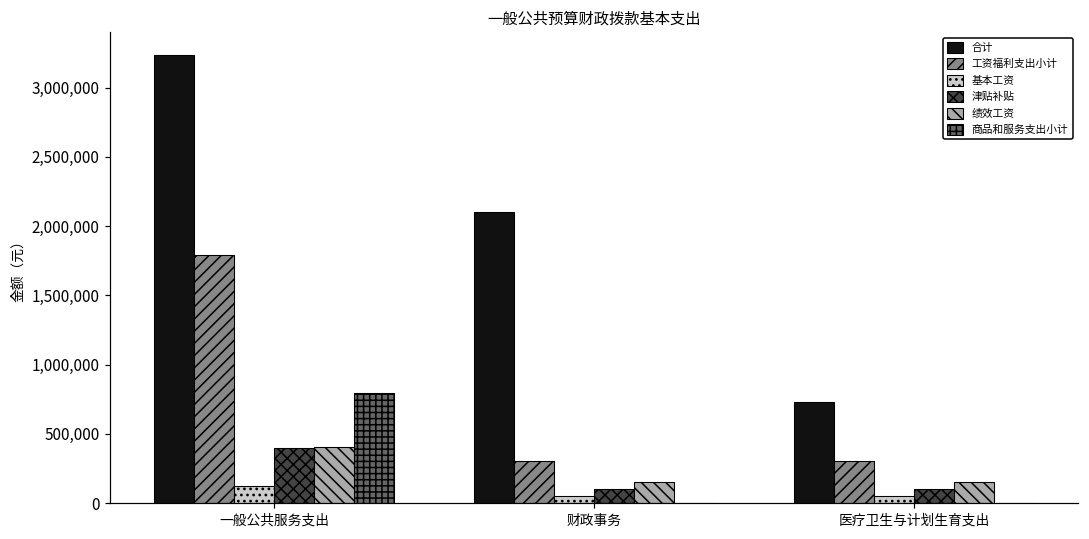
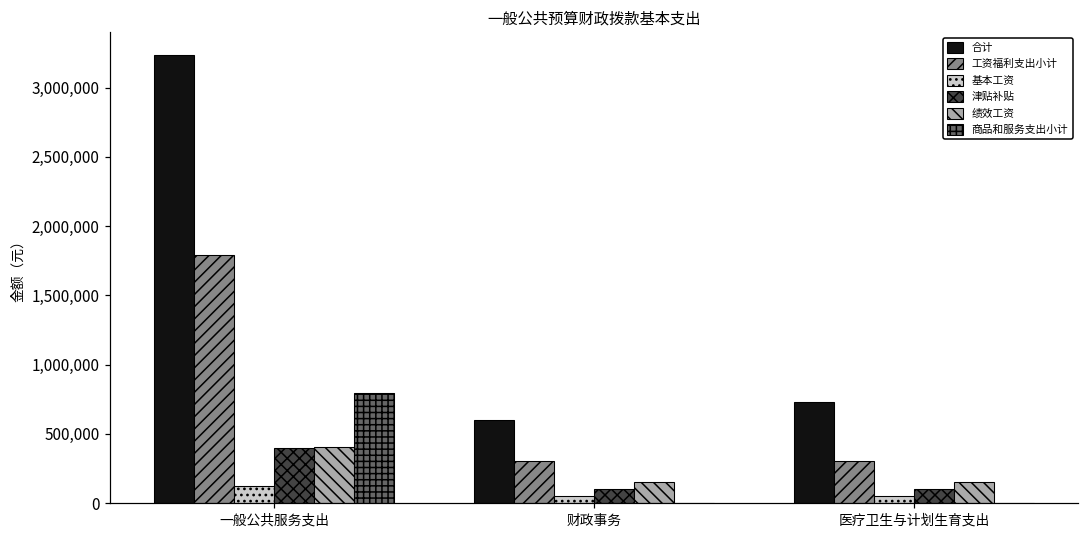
  {
    "合计": {
      "一般公共服务支出": "3,240,000",
-     "财政事务": "2,100,000",
+     "财政事务": "600,000",
      "医疗卫生与计划生育支出": "730,000"
    }
  }
